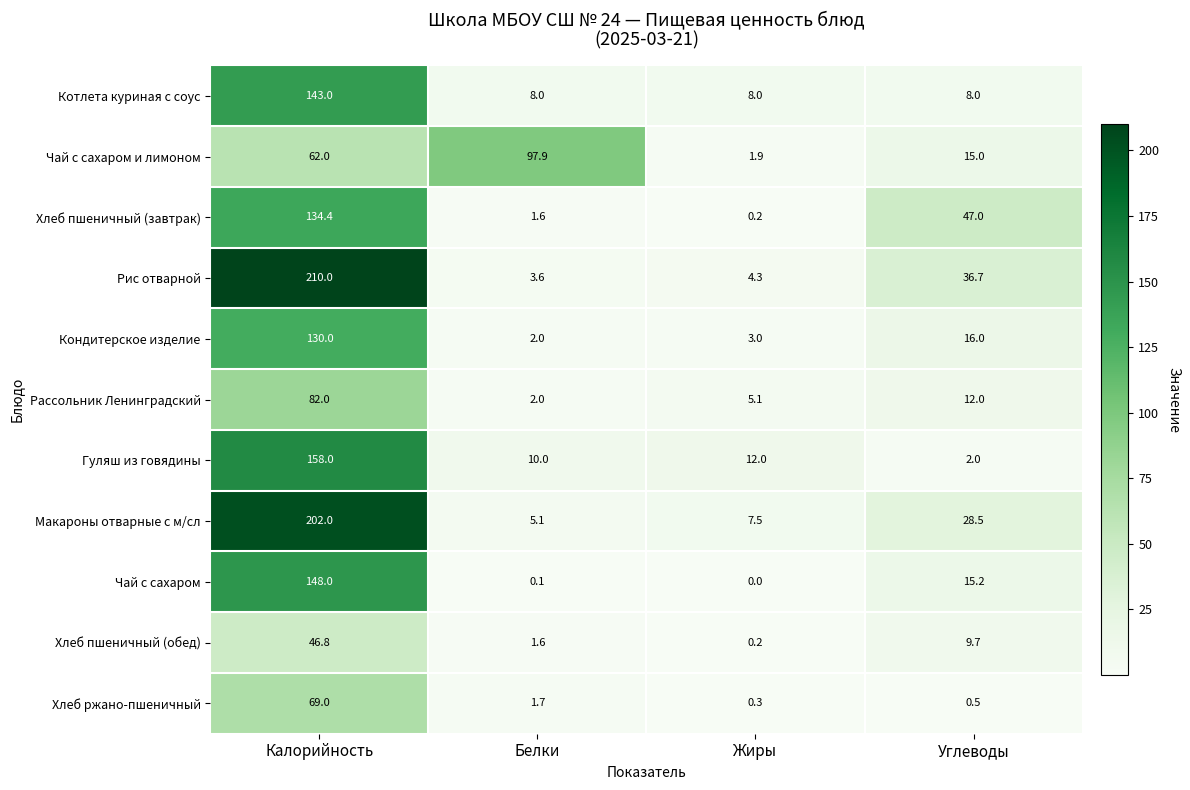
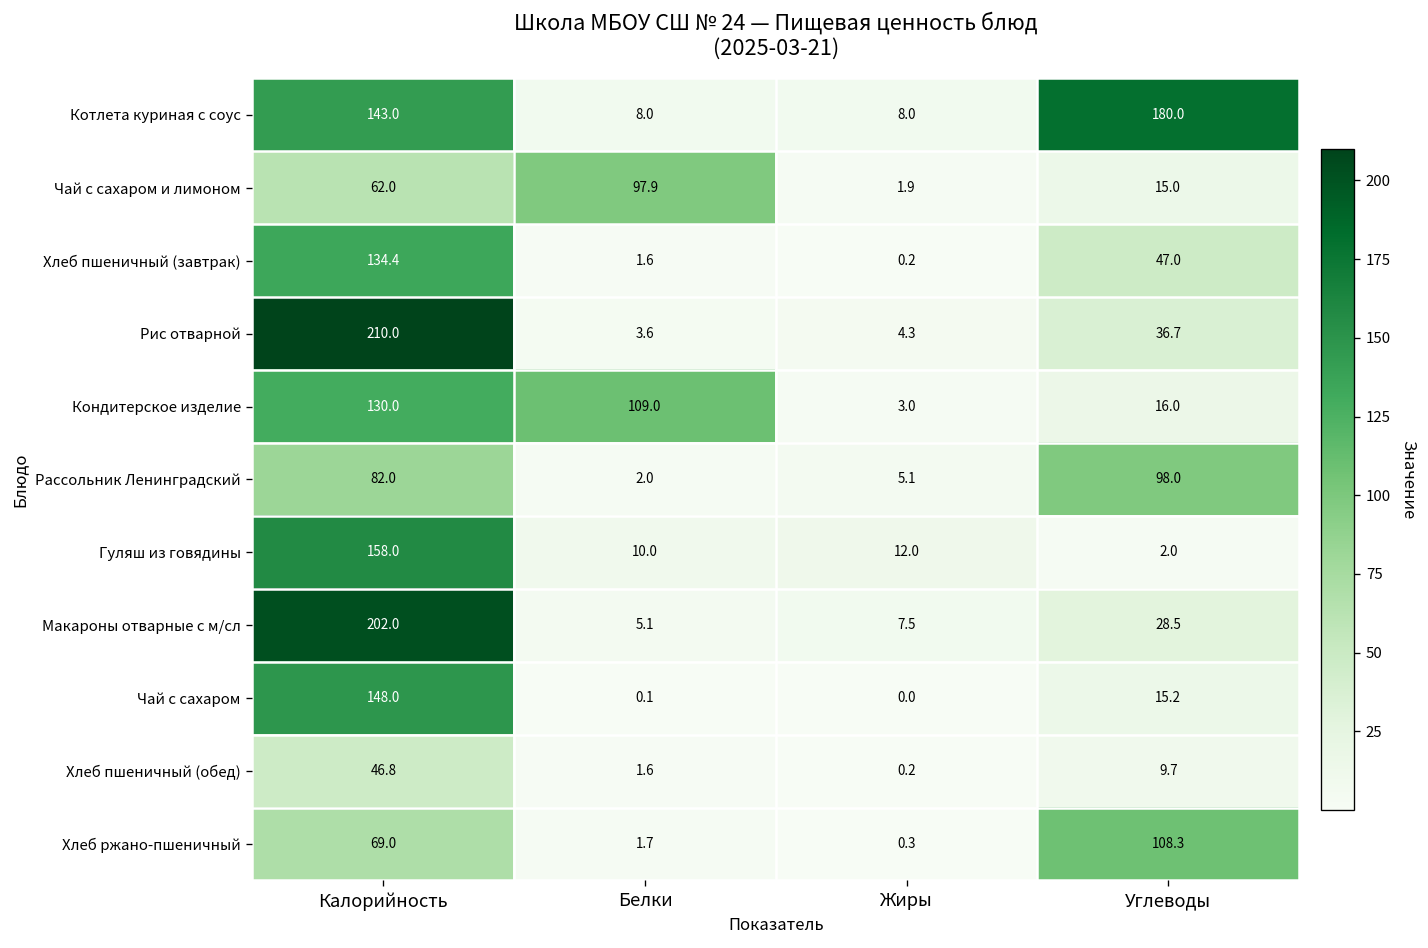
  {
    "Котлета куриная с соус": {
      "Калорийность": 143.0,
      "Белки": 8.0,
      "Жиры": 8.0,
-     "Углеводы": 8.0
+     "Углеводы": 180.0
    },
    "Чай с сахаром и лимоном": {
      "Калорийность": 62.0,
      "Белки": 97.9,
      "Жиры": 1.9,
      "Углеводы": 15.0
    },
    "Хлеб пшеничный (завтрак)": {
      "Калорийность": 134.4,
      "Белки": 1.6,
      "Жиры": 0.2,
      "Углеводы": 47.0
    },
    "Рис отварной": {
      "Калорийность": 210.0,
      "Белки": 3.6,
      "Жиры": 4.3,
      "Углеводы": 36.7
    },
    "Кондитерское изделие": {
      "Калорийность": 130.0,
-     "Белки": 2.0,
+     "Белки": 109.0,
      "Жиры": 3.0,
      "Углеводы": 16.0
    },
    "Рассольник Ленинградский": {
      "Калорийность": 82.0,
      "Белки": 2.0,
      "Жиры": 5.1,
-     "Углеводы": 12.0
+     "Углеводы": 98.0
    },
    "Гуляш из говядины": {
      "Калорийность": 158.0,
      "Белки": 10.0,
      "Жиры": 12.0,
      "Углеводы": 2.0
    },
    "Макароны отварные с м/сл": {
      "Калорийность": 202.0,
      "Белки": 5.1,
      "Жиры": 7.5,
      "Углеводы": 28.5
    },
    "Чай с сахаром": {
      "Калорийность": 148.0,
      "Белки": 0.1,
      "Жиры": 0.0,
      "Углеводы": 15.2
    },
    "Хлеб пшеничный (обед)": {
      "Калорийность": 46.8,
      "Белки": 1.6,
      "Жиры": 0.2,
      "Углеводы": 9.7
    },
    "Хлеб ржано-пшеничный": {
      "Калорийность": 69.0,
      "Белки": 1.7,
      "Жиры": 0.3,
-     "Углеводы": 0.5
+     "Углеводы": 108.3
    }
  }
